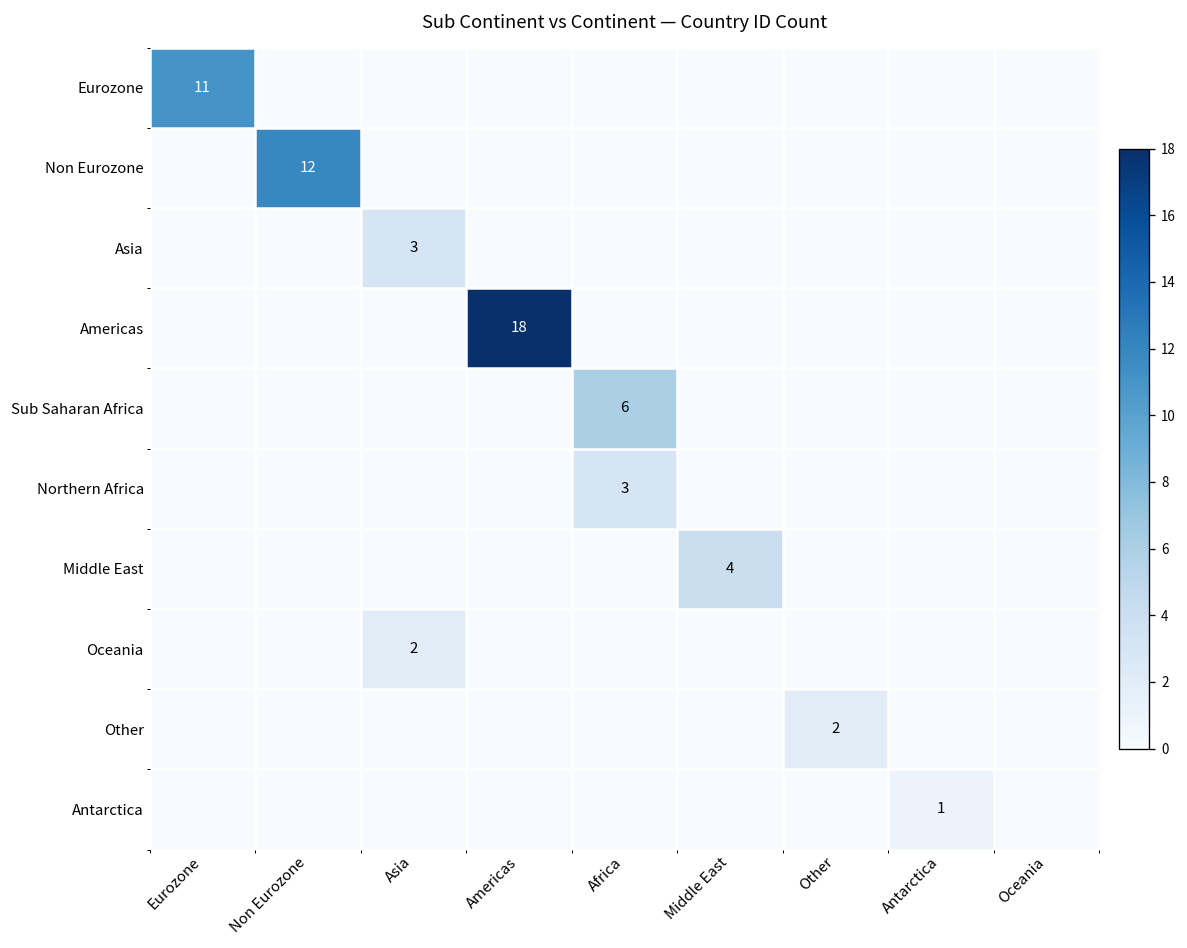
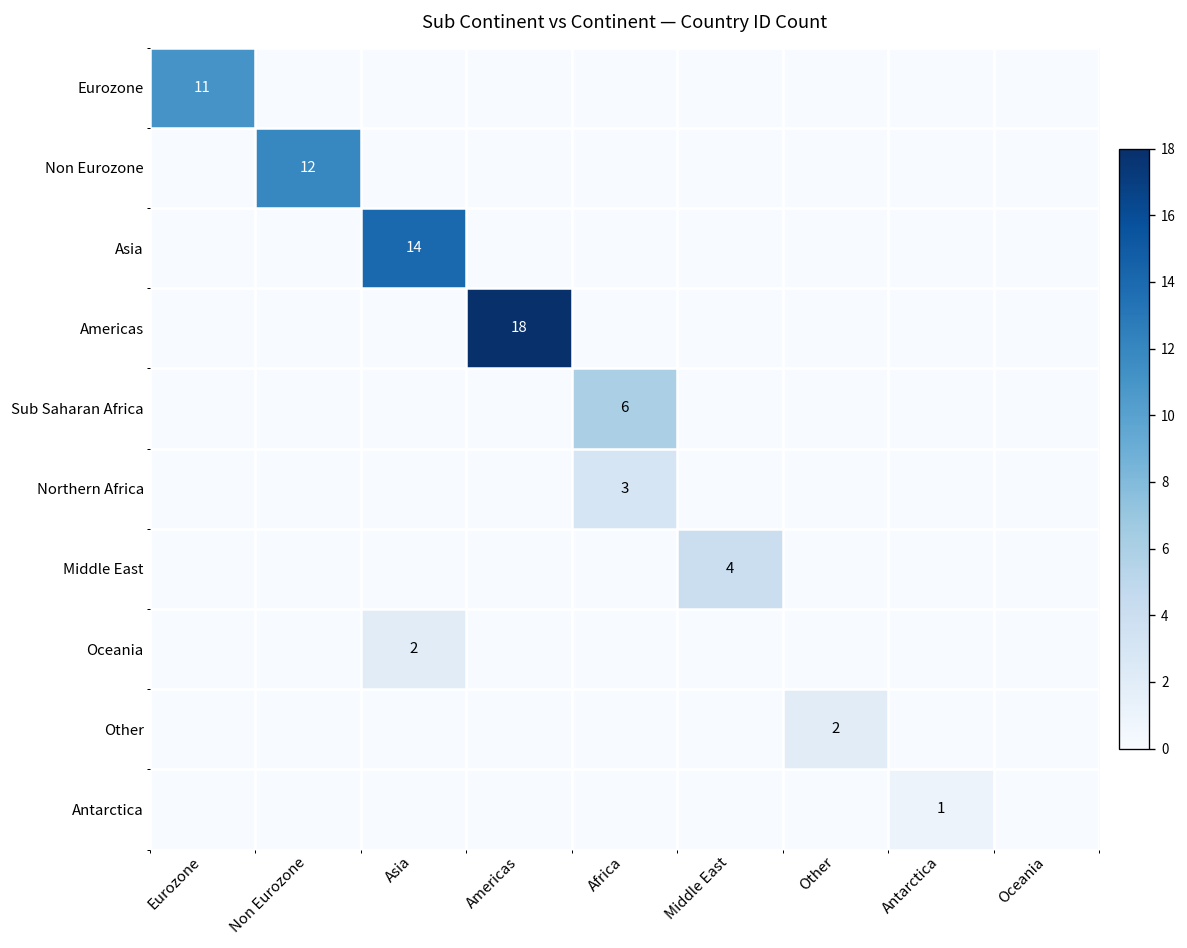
  {
    "Eurozone": {
      "Eurozone": 11
    },
    "Non Eurozone": {
      "Non Eurozone": 12
    },
    "Asia": {
-     "Asia": 3
+     "Asia": 14
    },
    "Americas": {
      "Americas": 18
    },
    "Sub Saharan Africa": {
      "Africa": 6
    },
    "Northern Africa": {
      "Africa": 3
    },
    "Middle East": {
      "Middle East": 4
    },
    "Oceania": {
      "Asia": 2
    },
    "Other": {
      "Other": 2
    },
    "Antarctica": {
      "Antarctica": 1
    }
  }
